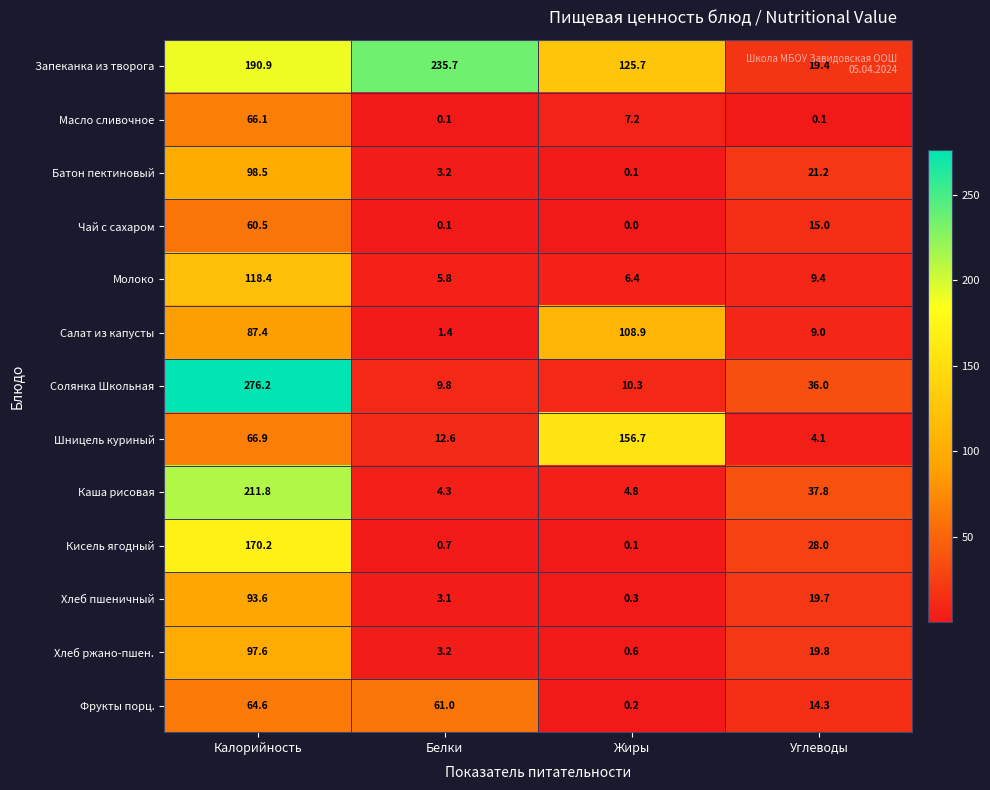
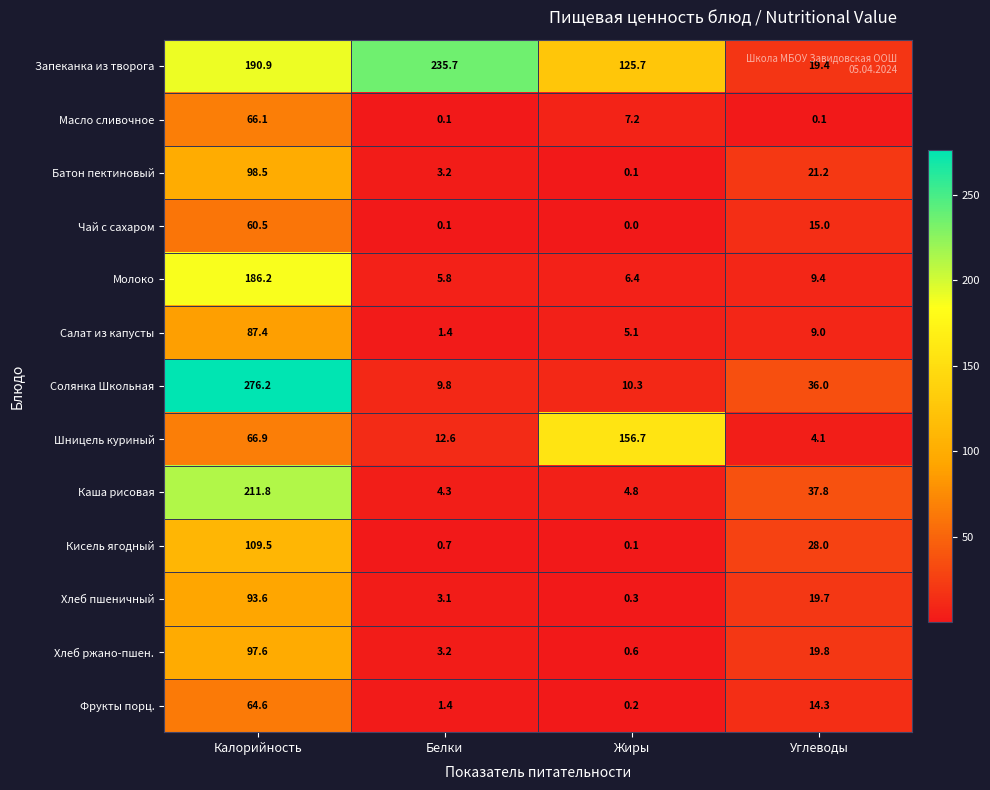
  {
    "Запеканка из творога": {
      "Калорийность": 190.9,
      "Белки": 235.7,
      "Жиры": 125.7
    },
    "Масло сливочное": {
      "Калорийность": 66.1,
      "Белки": 0.1,
      "Жиры": 7.2,
      "Углеводы": 0.1
    },
    "Батон пектиновый": {
      "Калорийность": 98.5,
      "Белки": 3.2,
      "Жиры": 0.1,
      "Углеводы": 21.2
    },
    "Чай с сахаром": {
      "Калорийность": 60.5,
      "Белки": 0.1,
      "Жиры": 0.0,
      "Углеводы": 15.0
    },
    "Молоко": {
-     "Калорийность": 118.4,
+     "Калорийность": 186.2,
      "Белки": 5.8,
      "Жиры": 6.4,
      "Углеводы": 9.4
    },
    "Салат из капусты": {
      "Калорийность": 87.4,
      "Белки": 1.4,
-     "Жиры": 108.9,
+     "Жиры": 5.1,
      "Углеводы": 9.0
    },
    "Солянка Школьная": {
      "Калорийность": 276.2,
      "Белки": 9.8,
      "Жиры": 10.3,
      "Углеводы": 36.0
    },
    "Шницель куриный": {
      "Калорийность": 66.9,
      "Белки": 12.6,
      "Жиры": 156.7,
      "Углеводы": 4.1
    },
    "Каша рисовая": {
      "Калорийность": 211.8,
      "Белки": 4.3,
      "Жиры": 4.8,
      "Углеводы": 37.8
    },
    "Кисель ягодный": {
-     "Калорийность": 170.2,
+     "Калорийность": 109.5,
      "Белки": 0.7,
      "Жиры": 0.1,
      "Углеводы": 28.0
    },
    "Хлеб пшеничный": {
      "Калорийность": 93.6,
      "Белки": 3.1,
      "Жиры": 0.3,
      "Углеводы": 19.7
    },
    "Хлеб ржано-пшен.": {
      "Калорийность": 97.6,
      "Белки": 3.2,
      "Жиры": 0.6,
      "Углеводы": 19.8
    },
    "Фрукты порц.": {
      "Калорийность": 64.6,
-     "Белки": 61.0,
+     "Белки": 1.4,
      "Жиры": 0.2,
      "Углеводы": 14.3
    }
  }
